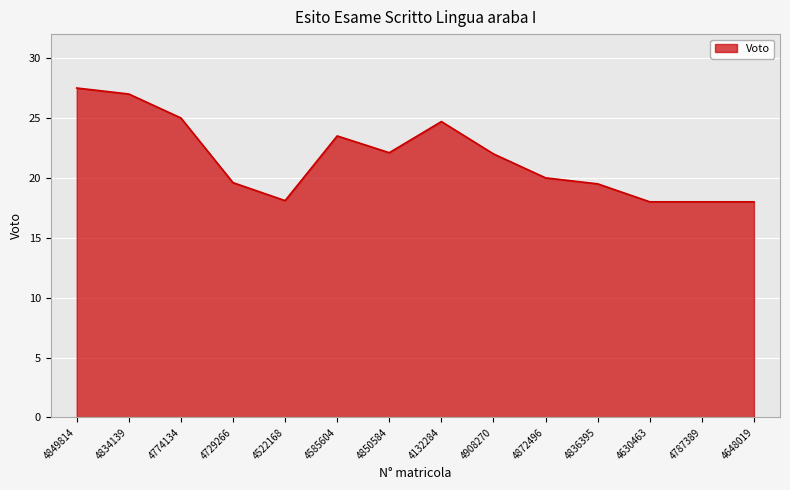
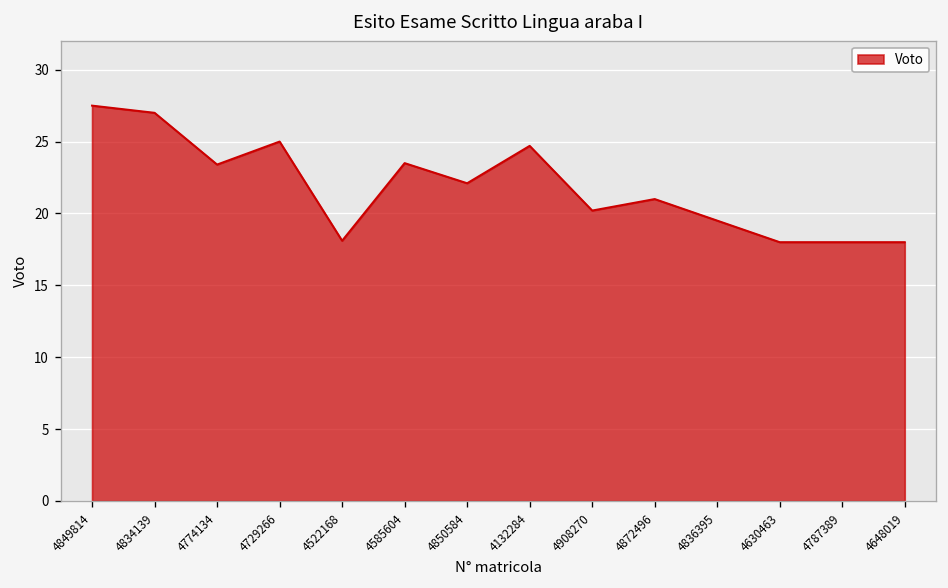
  {
    "4849814": 27.5,
    "4834139": 27.0,
-   "4774134": 25.0,
-   "4729266": 19.6,
+   "4774134": 23.4,
+   "4729266": 25.0,
    "4522168": 18.1,
    "4585604": 23.5,
    "4850584": 22.1,
    "4132284": 24.7,
-   "4908270": 22.0,
-   "4872496": 20,
+   "4908270": 20.2,
+   "4872496": 21,
    "4836395": 19.5,
    "4630463": 18.0,
    "4787389": 18.0,
    "4648019": 18.0
  }
